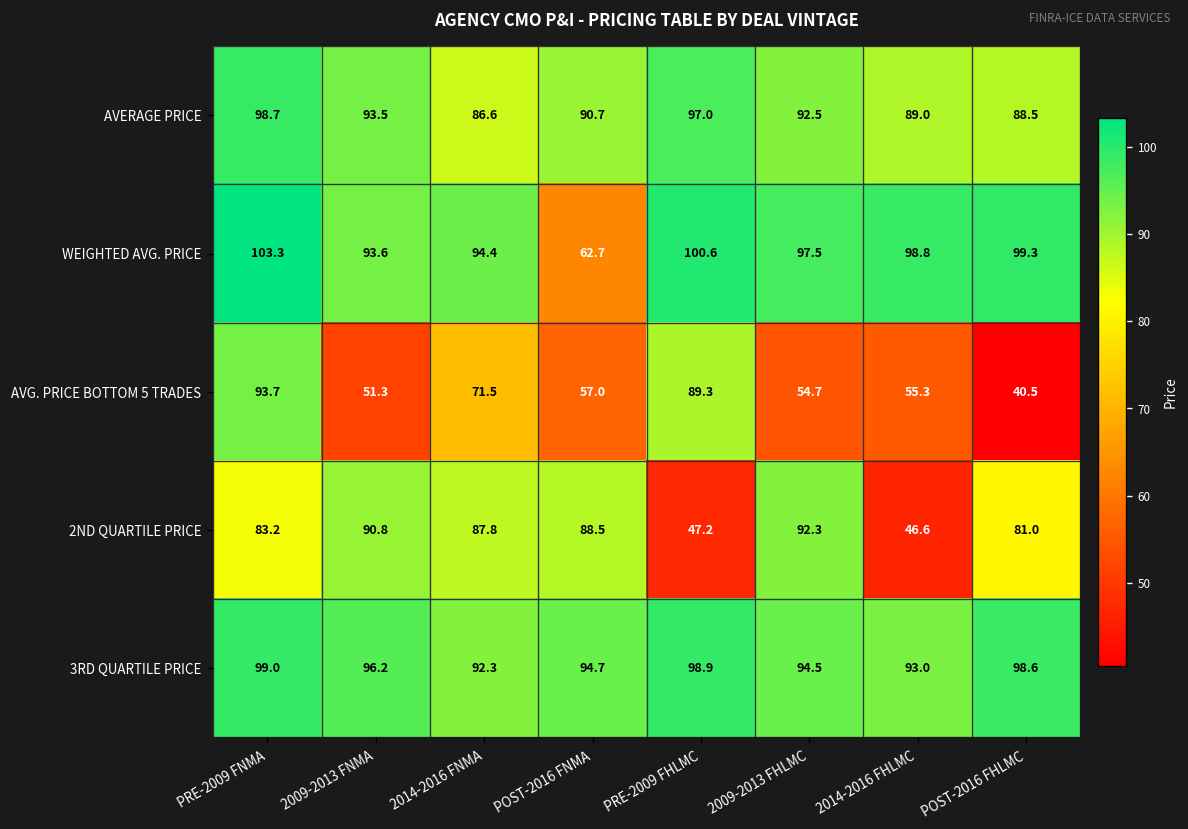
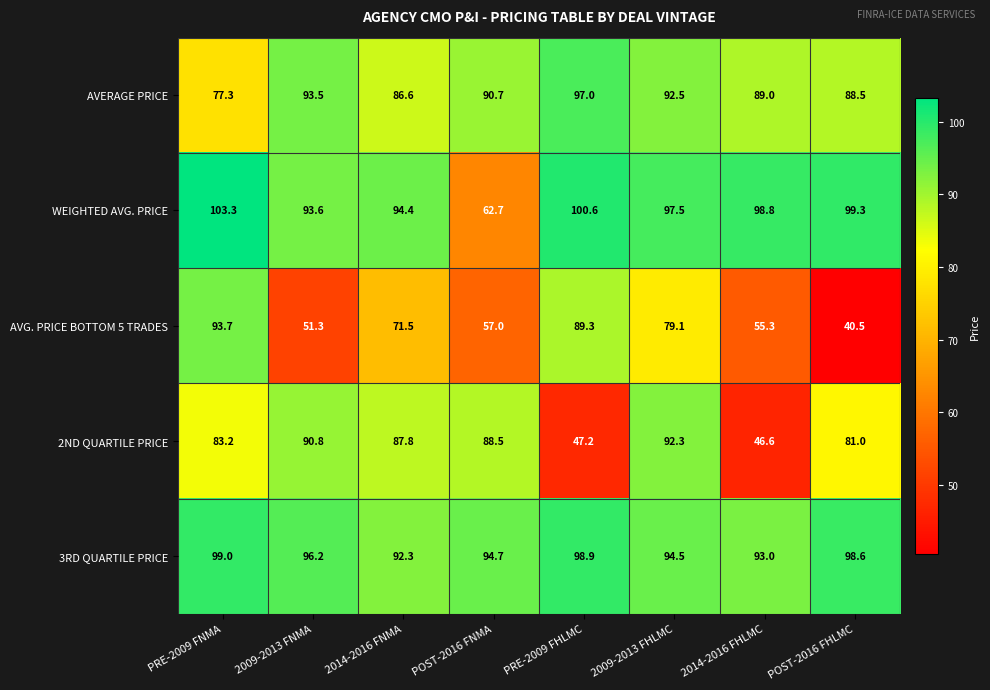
  {
    "AVERAGE PRICE": {
-     "PRE-2009 FNMA": 98.7,
+     "PRE-2009 FNMA": 77.3,
      "2009-2013 FNMA": 93.5,
      "2014-2016 FNMA": 86.6,
      "POST-2016 FNMA": 90.7,
      "PRE-2009 FHLMC": 97.0,
      "2009-2013 FHLMC": 92.5,
      "2014-2016 FHLMC": 89.0,
      "POST-2016 FHLMC": 88.5
    },
    "WEIGHTED AVG. PRICE": {
      "PRE-2009 FNMA": 103.3,
      "2009-2013 FNMA": 93.6,
      "2014-2016 FNMA": 94.4,
      "POST-2016 FNMA": 62.7,
      "PRE-2009 FHLMC": 100.6,
      "2009-2013 FHLMC": 97.5,
      "2014-2016 FHLMC": 98.8,
      "POST-2016 FHLMC": 99.3
    },
    "AVG. PRICE BOTTOM 5 TRADES": {
      "PRE-2009 FNMA": 93.7,
      "2009-2013 FNMA": 51.3,
      "2014-2016 FNMA": 71.5,
      "POST-2016 FNMA": 57.0,
      "PRE-2009 FHLMC": 89.3,
-     "2009-2013 FHLMC": 54.7,
+     "2009-2013 FHLMC": 79.1,
      "2014-2016 FHLMC": 55.3,
      "POST-2016 FHLMC": 40.5
    },
    "2ND QUARTILE PRICE": {
      "PRE-2009 FNMA": 83.2,
      "2009-2013 FNMA": 90.8,
      "2014-2016 FNMA": 87.8,
      "POST-2016 FNMA": 88.5,
      "PRE-2009 FHLMC": 47.2,
      "2009-2013 FHLMC": 92.3,
      "2014-2016 FHLMC": 46.6,
      "POST-2016 FHLMC": 81.0
    },
    "3RD QUARTILE PRICE": {
      "PRE-2009 FNMA": 99.0,
      "2009-2013 FNMA": 96.2,
      "2014-2016 FNMA": 92.3,
      "POST-2016 FNMA": 94.7,
      "PRE-2009 FHLMC": 98.9,
      "2009-2013 FHLMC": 94.5,
      "2014-2016 FHLMC": 93.0,
      "POST-2016 FHLMC": 98.6
    }
  }
